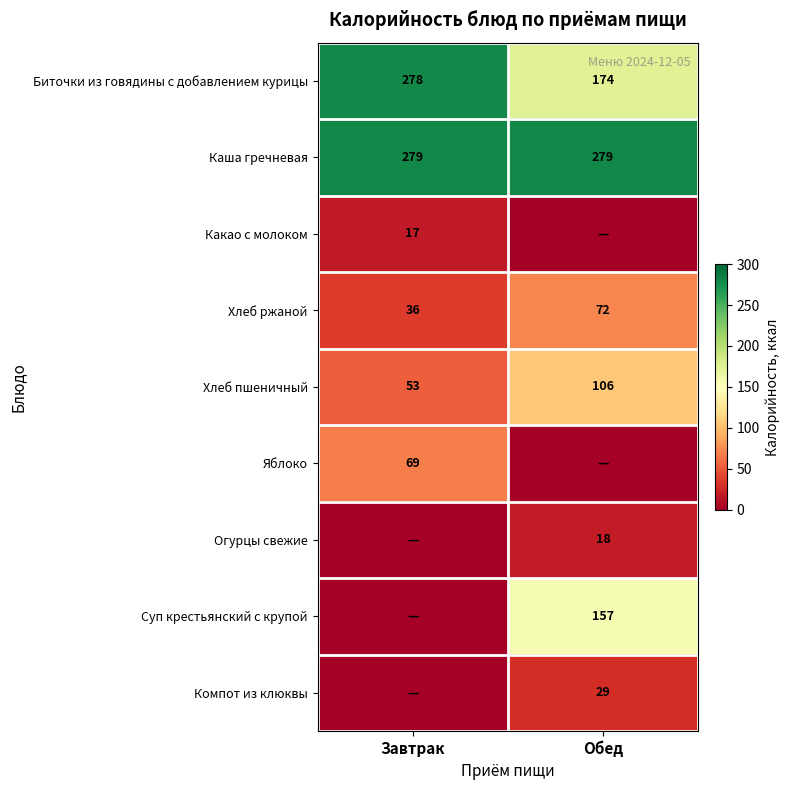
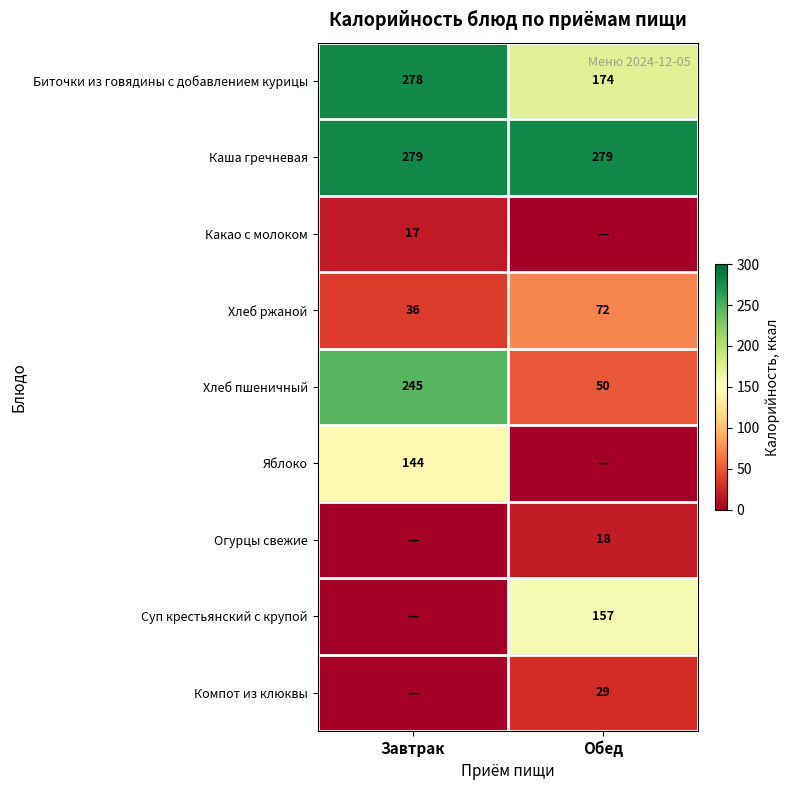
  {
    "Биточки из говядины с добавлением курицы": {
      "Завтрак": 278
    },
    "Каша гречневая": {
      "Завтрак": 279,
      "Обед": 279
    },
    "Какао с молоком": {
      "Завтрак": 17
    },
    "Хлеб ржаной": {
      "Завтрак": 36,
      "Обед": 72
    },
    "Хлеб пшеничный": {
-     "Завтрак": 53,
-     "Обед": 106
+     "Завтрак": 245,
+     "Обед": 50
    },
    "Яблоко": {
-     "Завтрак": 69
+     "Завтрак": 144
    },
    "Огурцы свежие": {
      "Обед": 18
    },
    "Суп крестьянский с крупой": {
      "Обед": 157
    },
    "Компот из клюквы": {
      "Обед": 29
    }
  }
